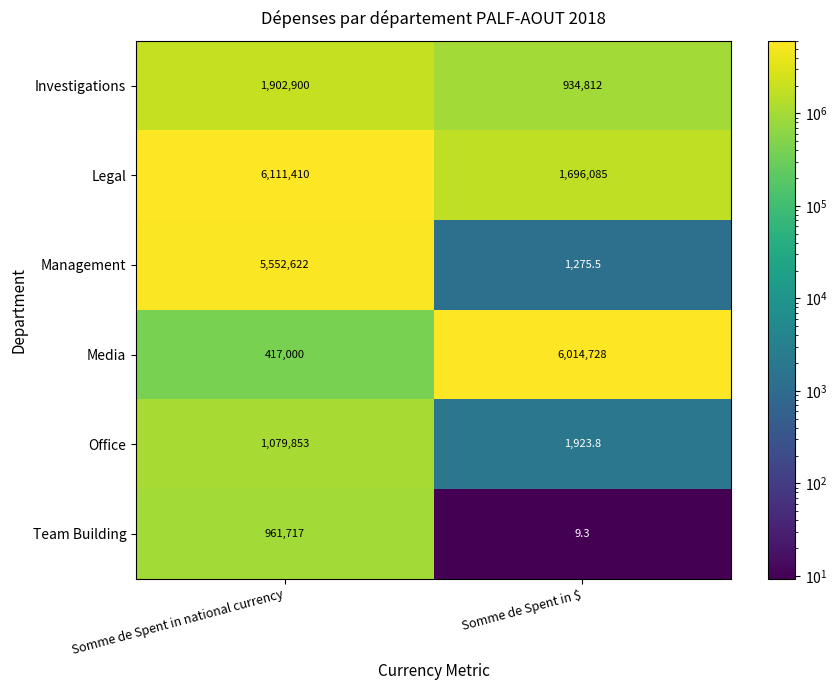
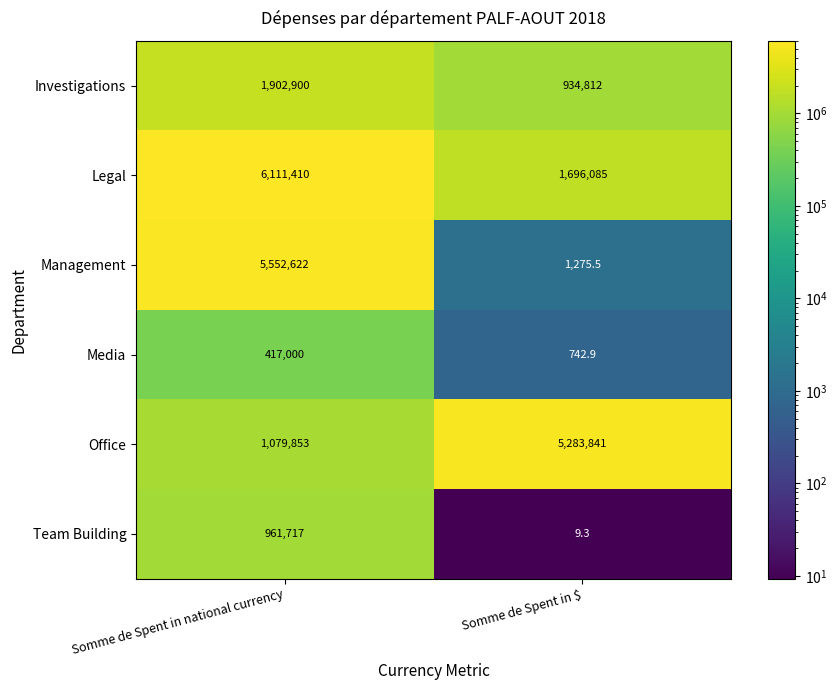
  {
    "Investigations": {
      "Somme de Spent in national currency": "1,902,900",
      "Somme de Spent in $": "934,812"
    },
    "Legal": {
      "Somme de Spent in national currency": "6,111,410",
      "Somme de Spent in $": "1,696,085"
    },
    "Management": {
      "Somme de Spent in national currency": "5,552,622",
      "Somme de Spent in $": "1,275.5"
    },
    "Media": {
      "Somme de Spent in national currency": "417,000",
-     "Somme de Spent in $": "6,014,728"
+     "Somme de Spent in $": "742.9"
    },
    "Office": {
      "Somme de Spent in national currency": "1,079,853",
-     "Somme de Spent in $": "1,923.8"
+     "Somme de Spent in $": "5,283,841"
    },
    "Team Building": {
      "Somme de Spent in national currency": "961,717",
      "Somme de Spent in $": "9.3"
    }
  }
